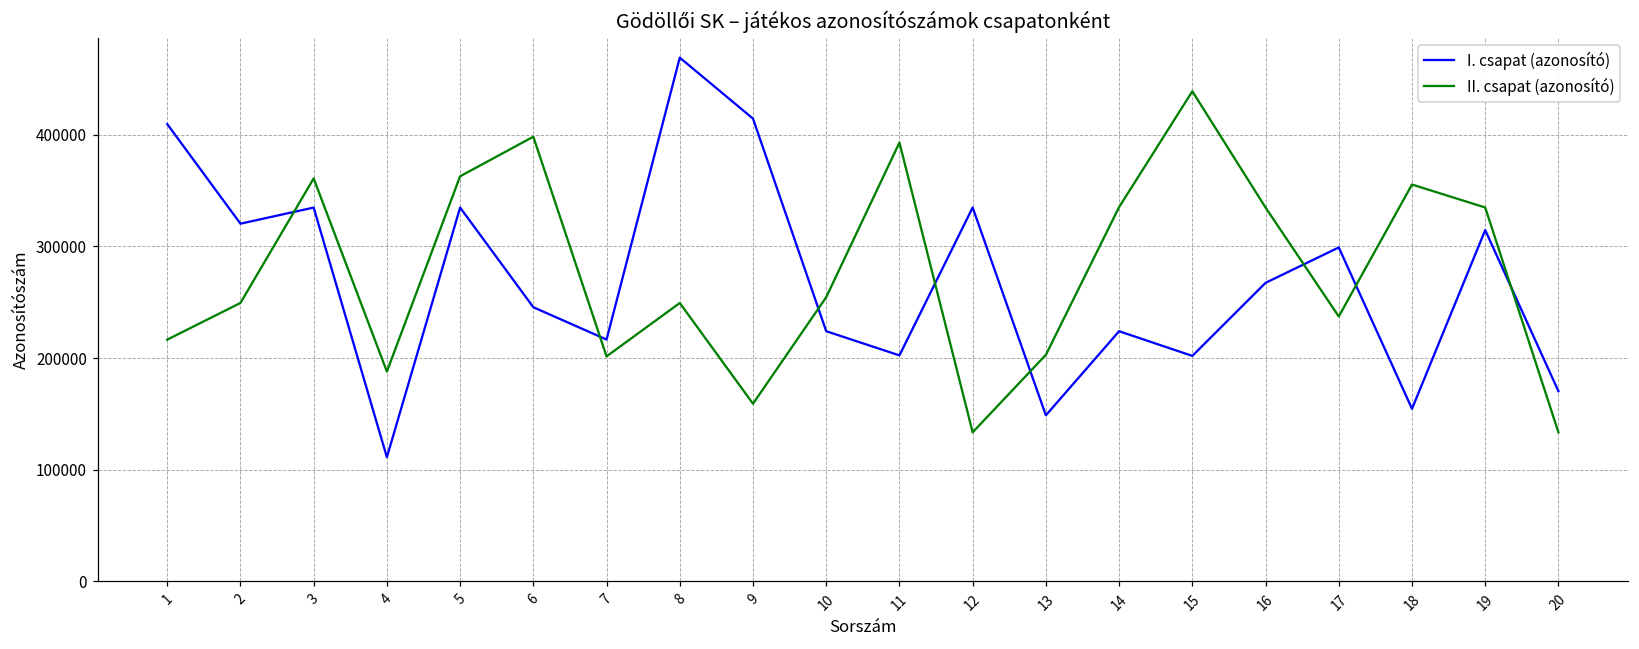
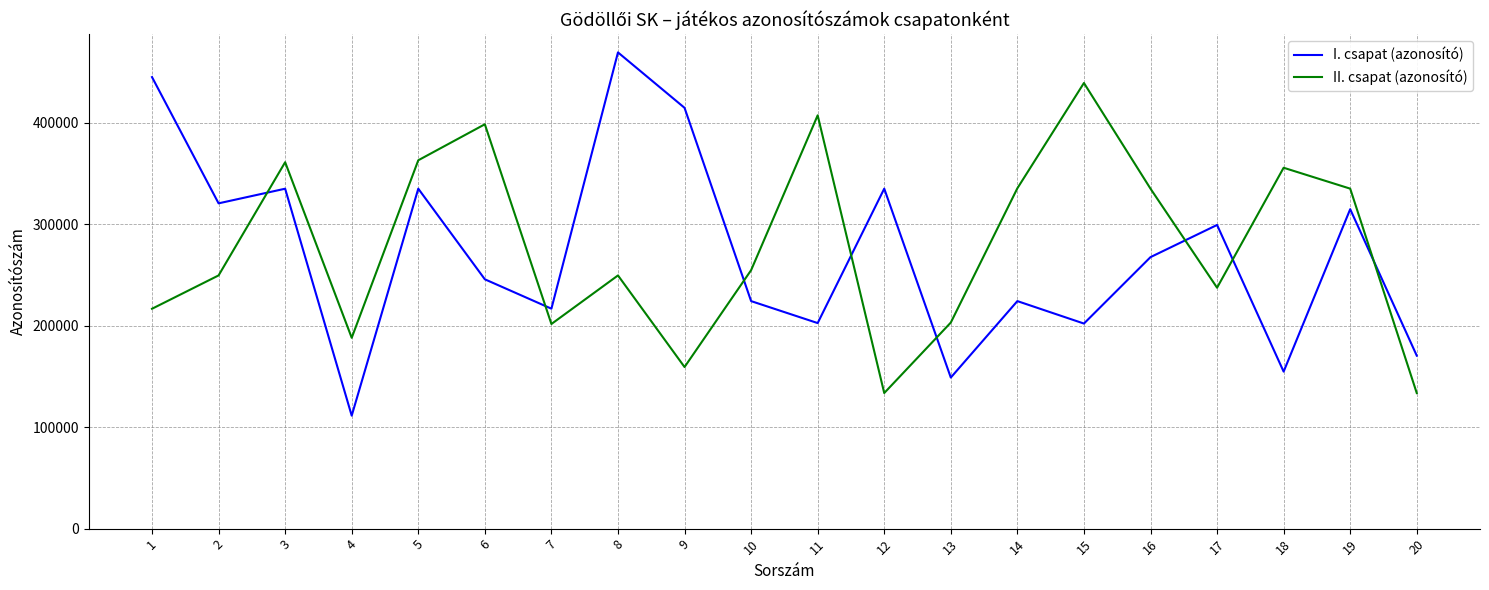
  {
    "I. csapat (azonosító)": {
-     "1": 410000,
+     "1": 445000,
      "2": 320000,
      "3": 335000,
      "4": 111000,
      "5": 335000,
      "6": 246000,
      "7": 217000,
      "8": 469000,
      "9": 414000,
      "10": 224000,
      "11": 202000,
      "12": 335000,
      "13": 149000,
      "14": 224000,
      "15": 202000,
      "16": 267000,
      "17": 299000,
      "18": 155000,
      "19": 315000,
      "20": 170000
    },
    "II. csapat (azonosító)": {
      "1": 217000,
      "2": 249000,
      "3": 361000,
      "4": 188000,
      "5": 363000,
      "6": 398000,
      "7": 202000,
      "8": 249000,
      "9": 159000,
      "10": 255000,
-     "11": 393000,
+     "11": 407000,
      "12": 134000,
      "13": 203000,
      "14": 335000,
      "15": 439000,
      "16": 335000,
      "17": 237000,
      "18": 355000,
      "19": 335000,
      "20": 134000
    }
  }
